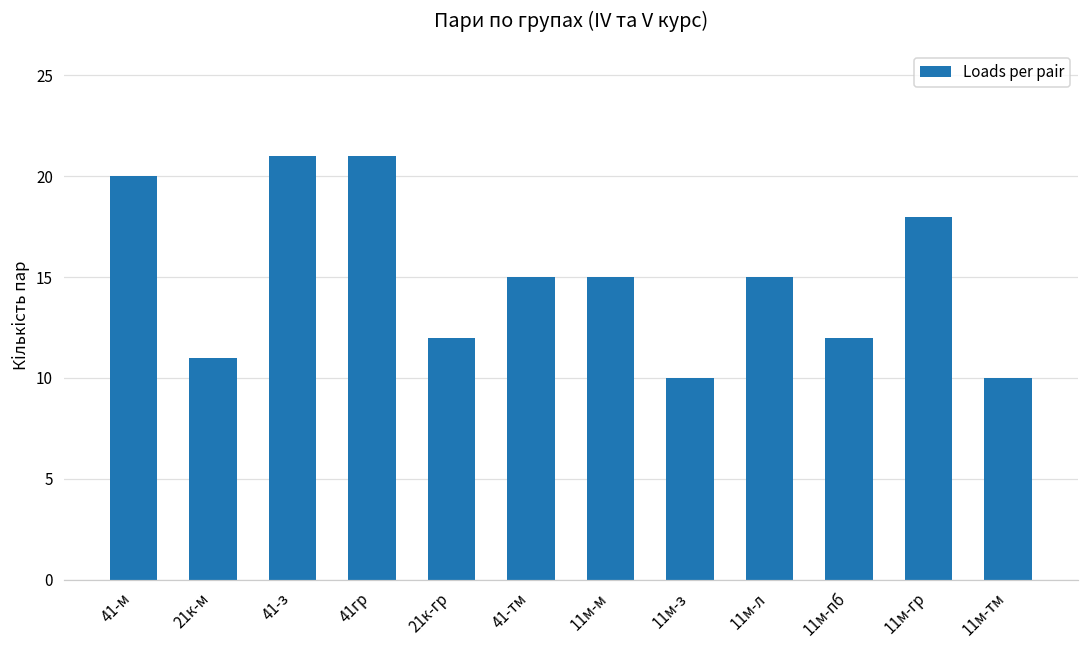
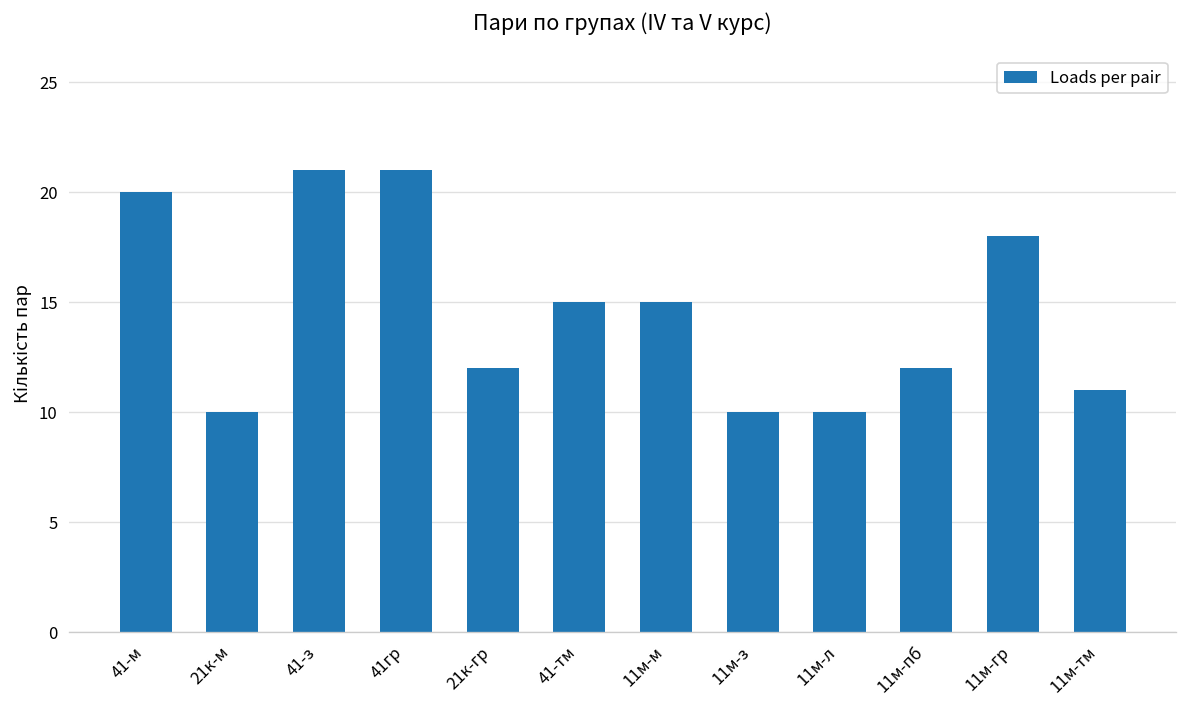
  {
    "41-м": 20,
-   "21к-м": 11,
+   "21к-м": 10,
    "41-з": 21,
    "41гр": 21,
    "21к-гр": 12,
    "41-тм": 15,
    "11м-м": 15,
    "11м-з": 10,
-   "11м-л": 15,
+   "11м-л": 10,
    "11м-пб": 12,
    "11м-гр": 18,
-   "11м-тм": 10
+   "11м-тм": 11
  }
